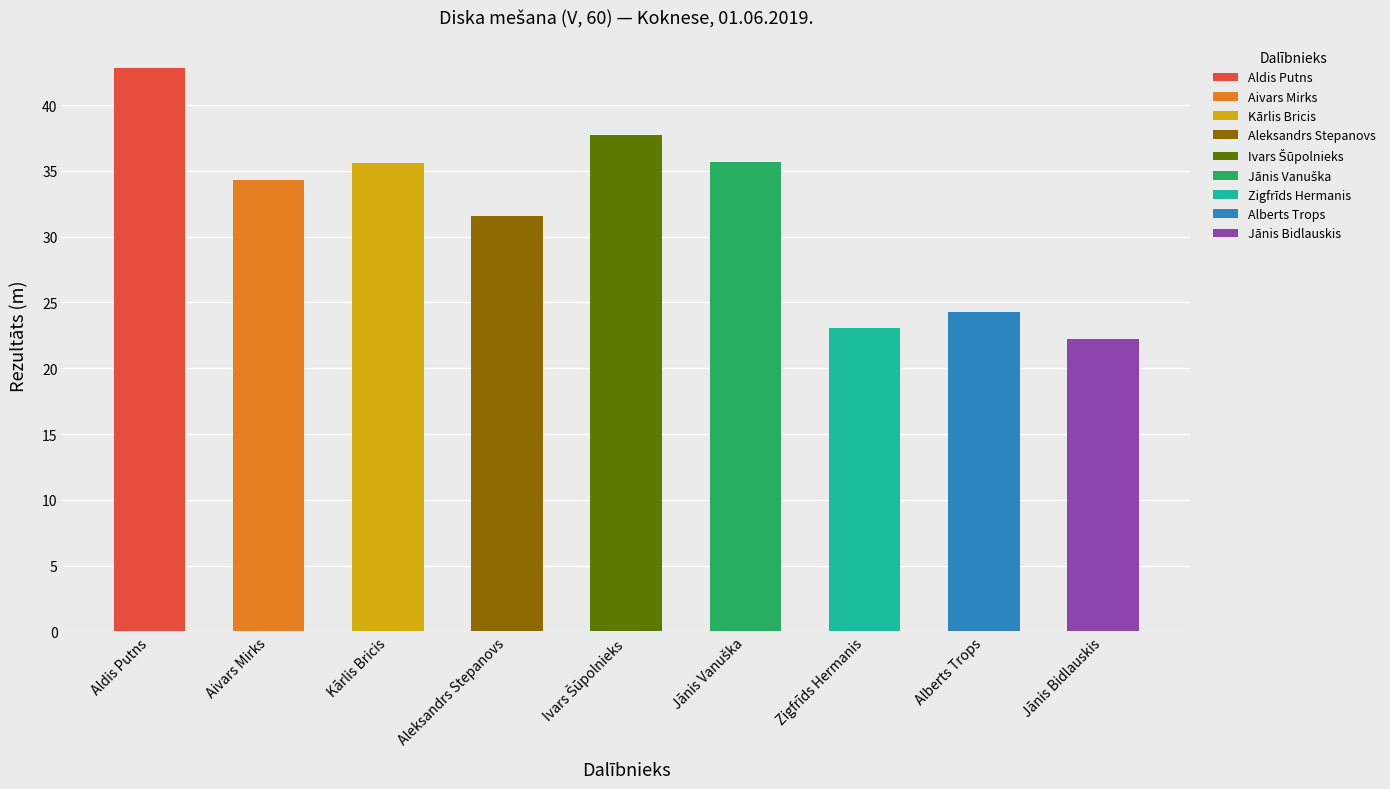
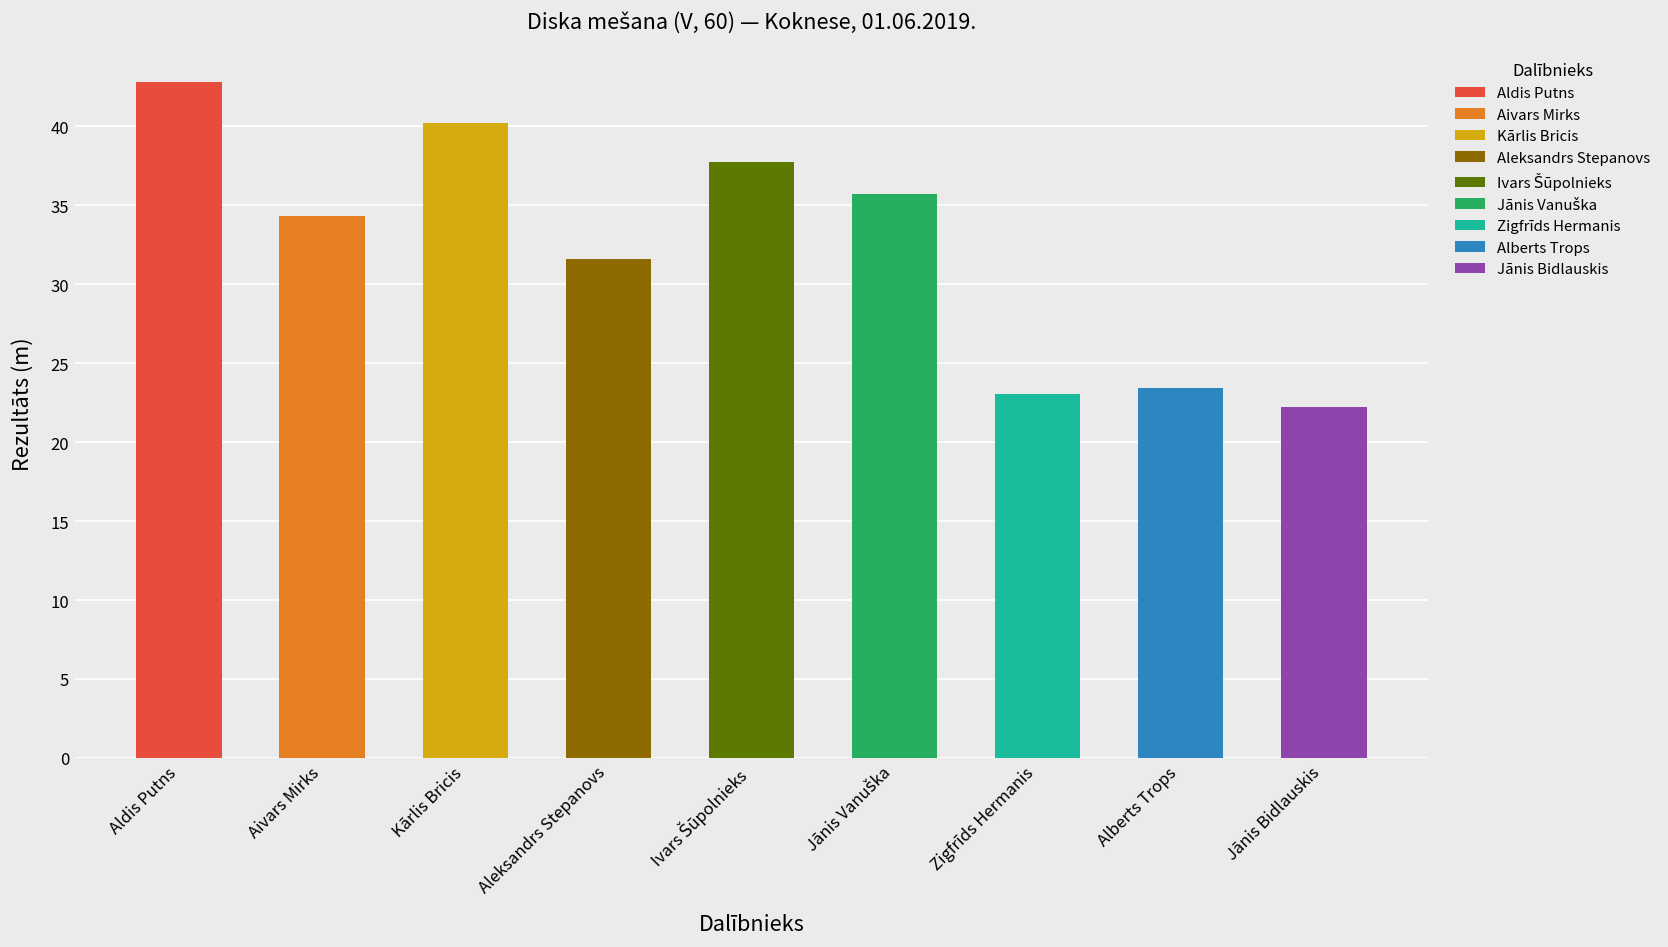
  {
    "Aldis Putns": 42.8,
    "Aivars Mirks": 34.3,
-   "Kārlis Bricis": 35.6,
+   "Kārlis Bricis": 40.2,
    "Aleksandrs Stepanovs": 31.6,
    "Ivars Šūpolnieks": 37.8,
    "Jānis Vanuška": 35.7,
    "Zigfrīds Hermanis": 23.0,
-   "Alberts Trops": 24.3,
+   "Alberts Trops": 23.4,
    "Jānis Bidlauskis": 22.2
  }
